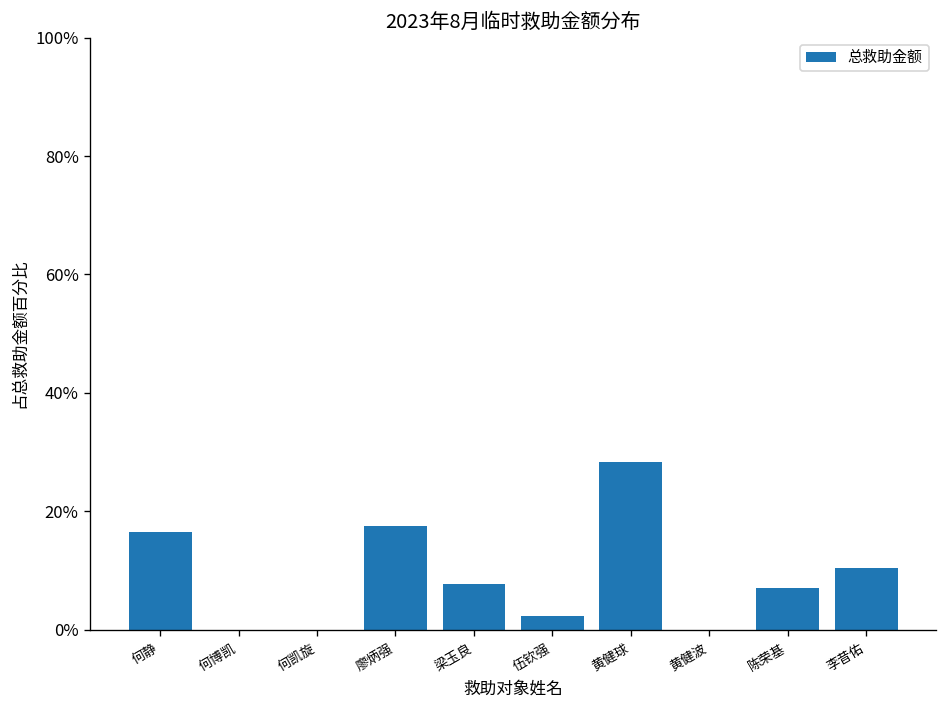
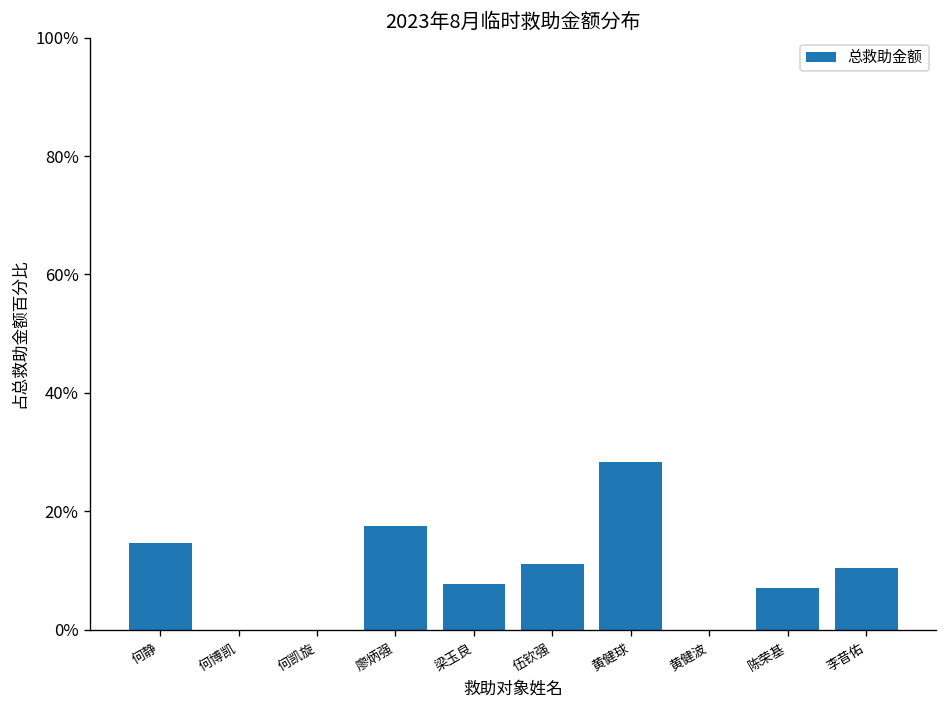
  {
-   "何静": "17%",
+   "何静": "15%",
    "何博凯": "0%",
    "何凯旋": "0%",
    "廖炳强": "18%",
    "梁玉良": "8%",
-   "伍钦强": "2%",
+   "伍钦强": "11%",
    "黄健球": "28%",
    "黄健波": "0%",
    "陈荣基": "7%",
    "李昔佑": "10%"
  }
